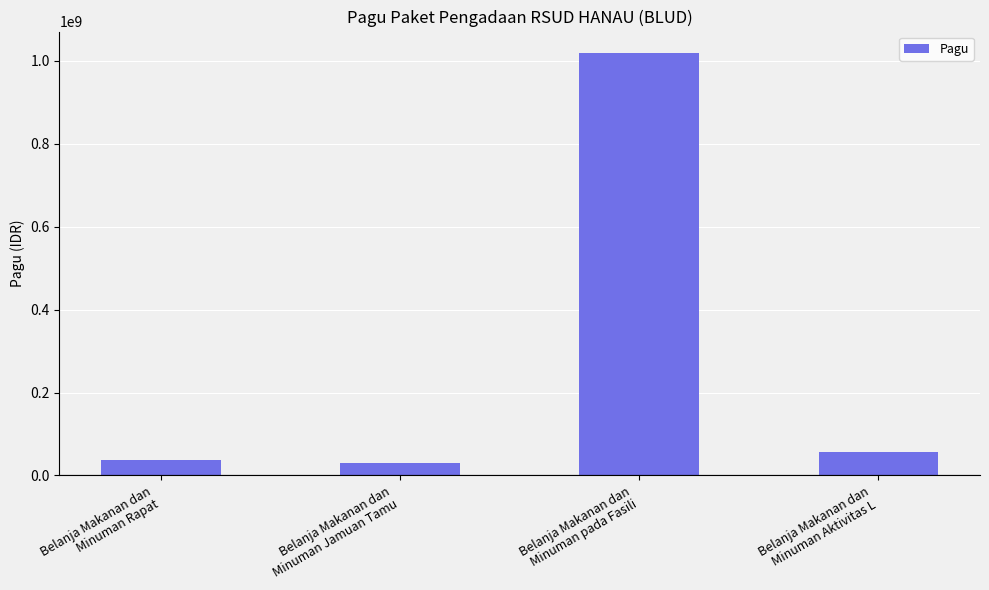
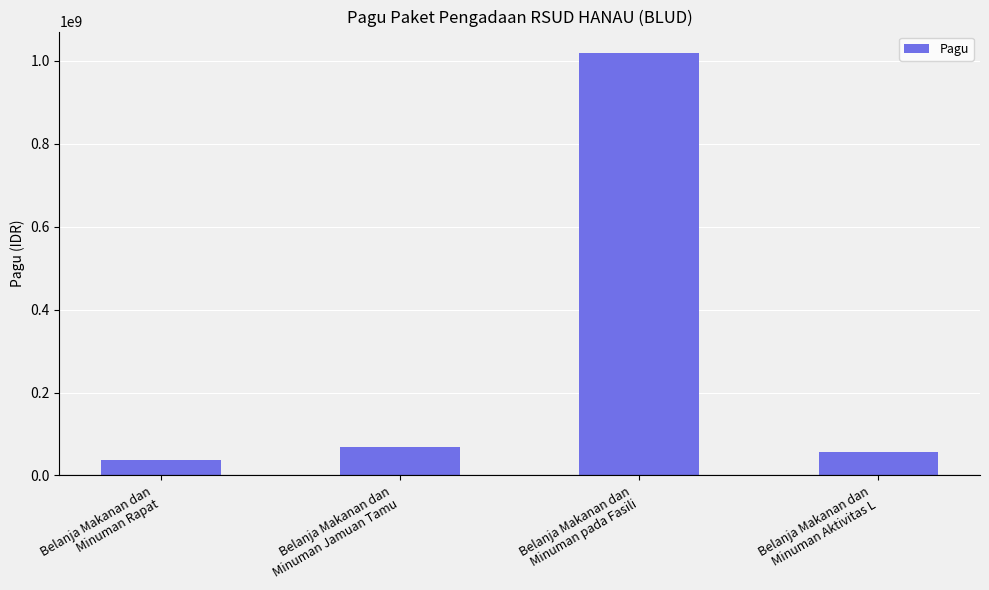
  {
    "Belanja Makanan dan Minuman Rapat": 40000000,
-   "Belanja Makanan dan Minuman Jamuan Tamu": 30000000,
+   "Belanja Makanan dan Minuman Jamuan Tamu": 70000000,
    "Belanja Makanan dan Minuman pada Fasili": 1020000000,
    "Belanja Makanan dan Minuman Aktivitas L": 60000000
  }
